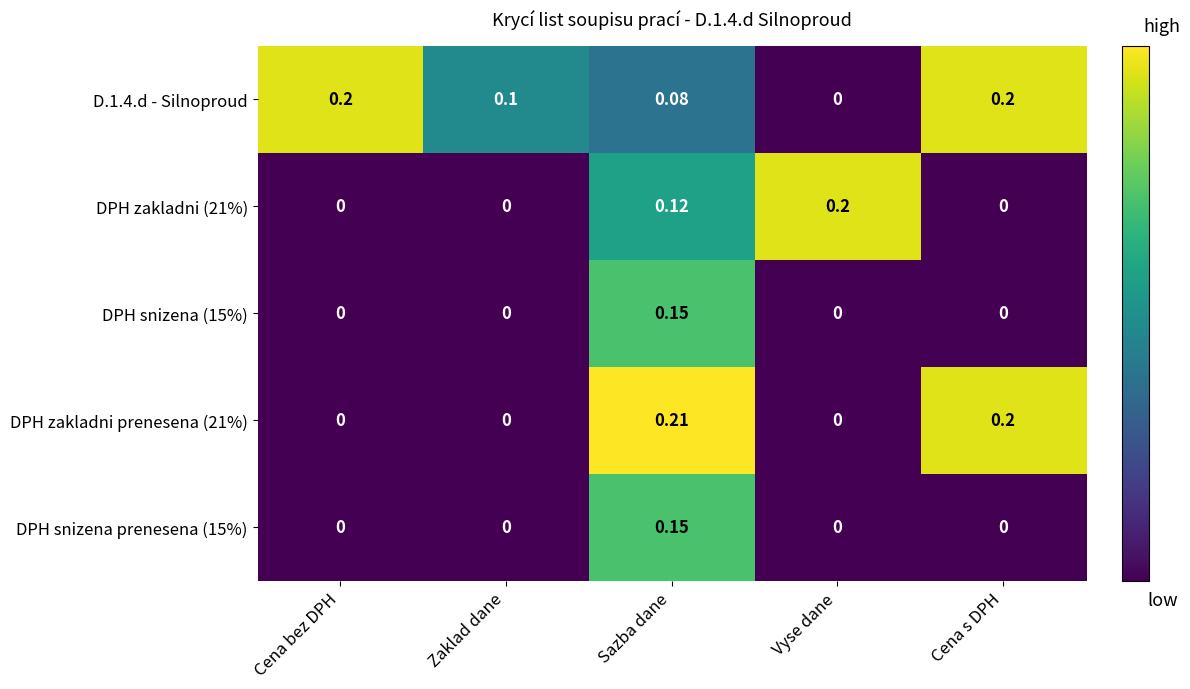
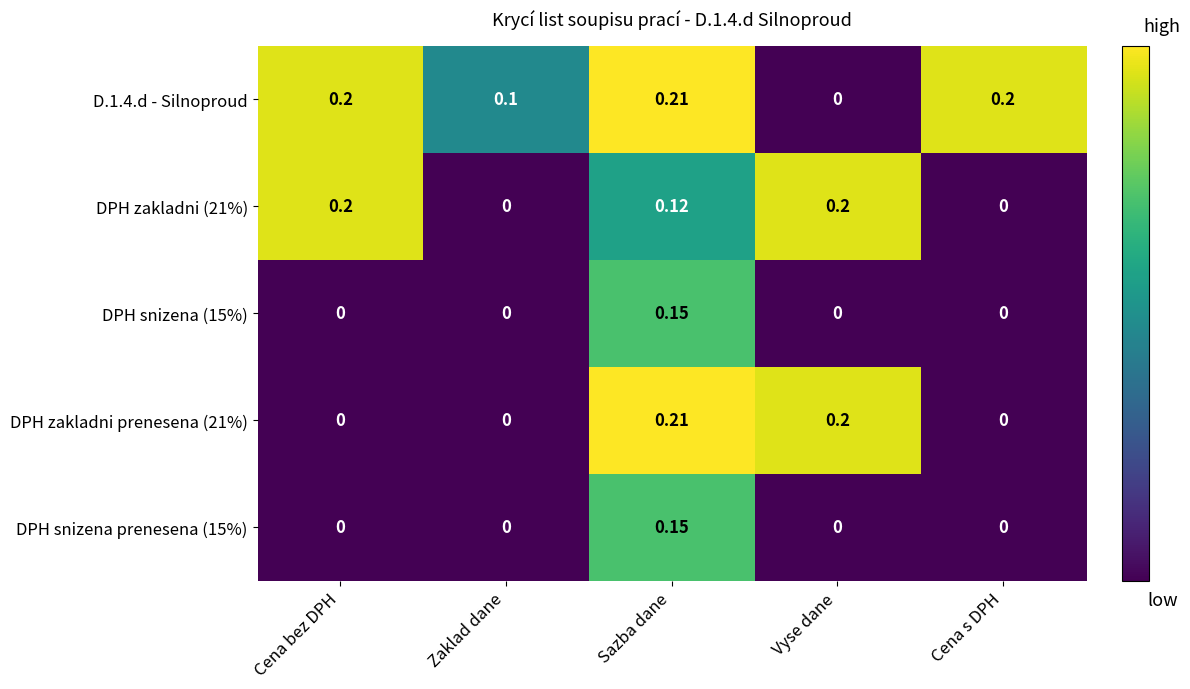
  {
    "D.1.4.d - Silnoproud": {
      "Cena bez DPH": 0.2,
      "Zaklad dane": 0.1,
-     "Sazba dane": 0.08,
+     "Sazba dane": 0.21,
      "Vyse dane": 0,
      "Cena s DPH": 0.2
    },
    "DPH zakladni (21%)": {
-     "Cena bez DPH": 0,
+     "Cena bez DPH": 0.2,
      "Zaklad dane": 0,
      "Sazba dane": 0.12,
      "Vyse dane": 0.2,
      "Cena s DPH": 0
    },
    "DPH snizena (15%)": {
      "Cena bez DPH": 0,
      "Zaklad dane": 0,
      "Sazba dane": 0.15,
      "Vyse dane": 0,
      "Cena s DPH": 0
    },
    "DPH zakladni prenesena (21%)": {
      "Cena bez DPH": 0,
      "Zaklad dane": 0,
      "Sazba dane": 0.21,
-     "Vyse dane": 0,
-     "Cena s DPH": 0.2
+     "Vyse dane": 0.2,
+     "Cena s DPH": 0
    },
    "DPH snizena prenesena (15%)": {
      "Cena bez DPH": 0,
      "Zaklad dane": 0,
      "Sazba dane": 0.15,
      "Vyse dane": 0,
      "Cena s DPH": 0
    }
  }
